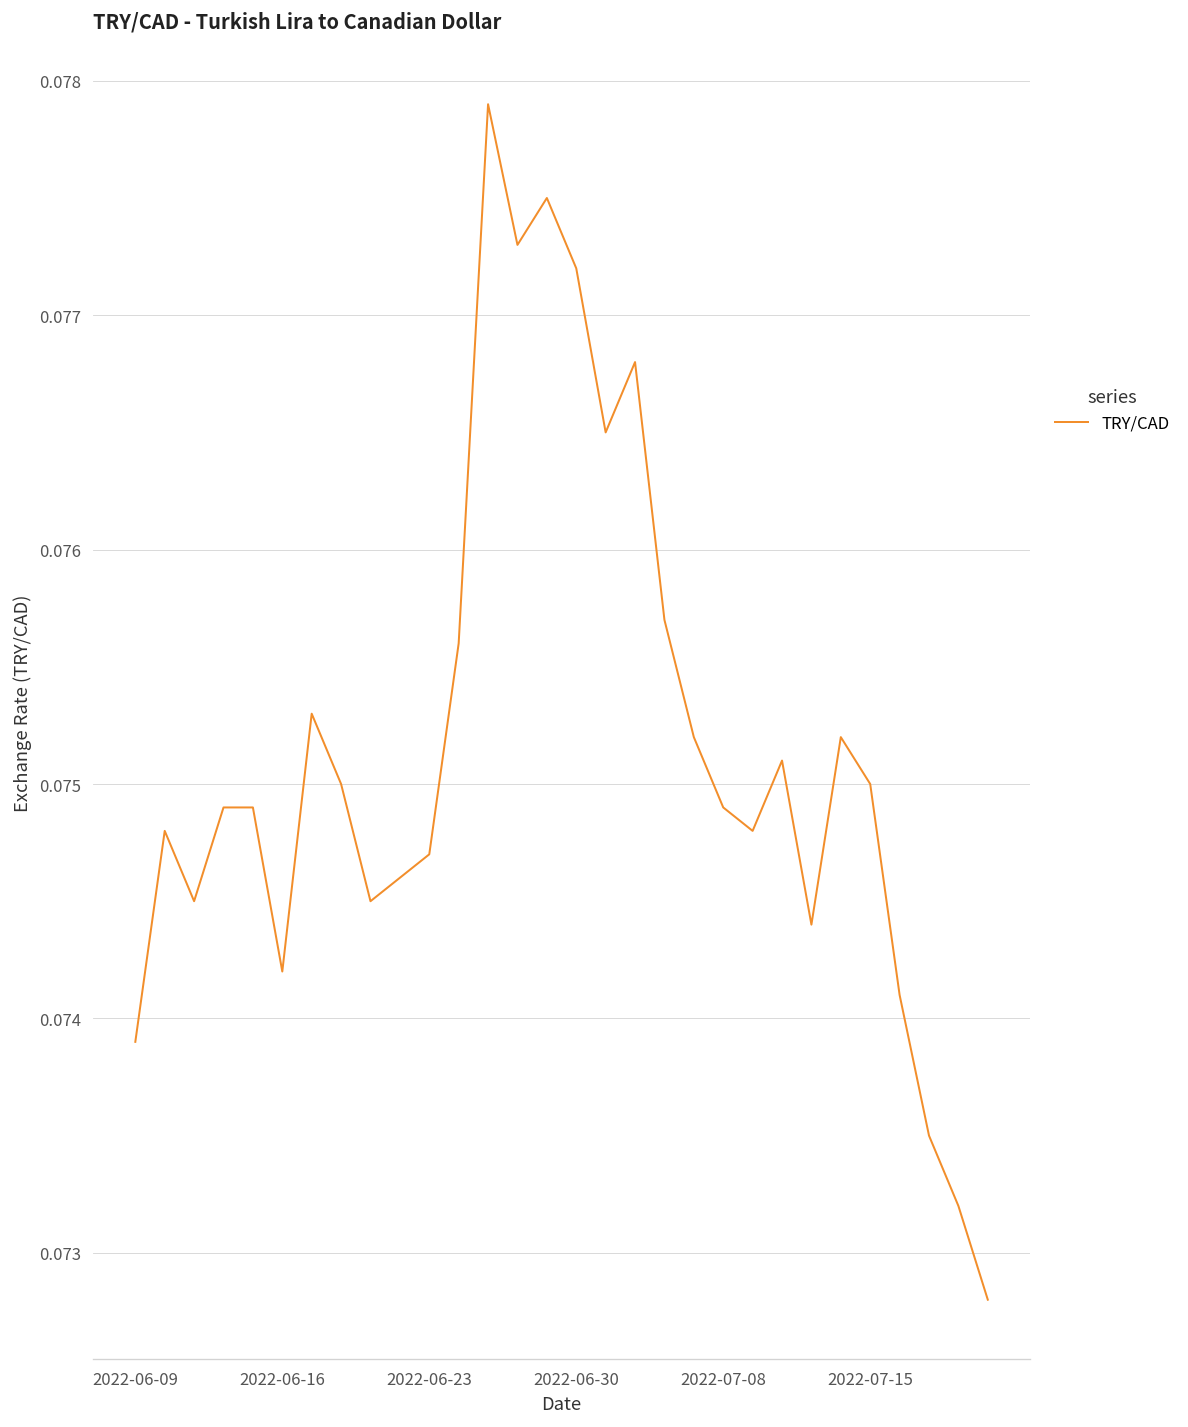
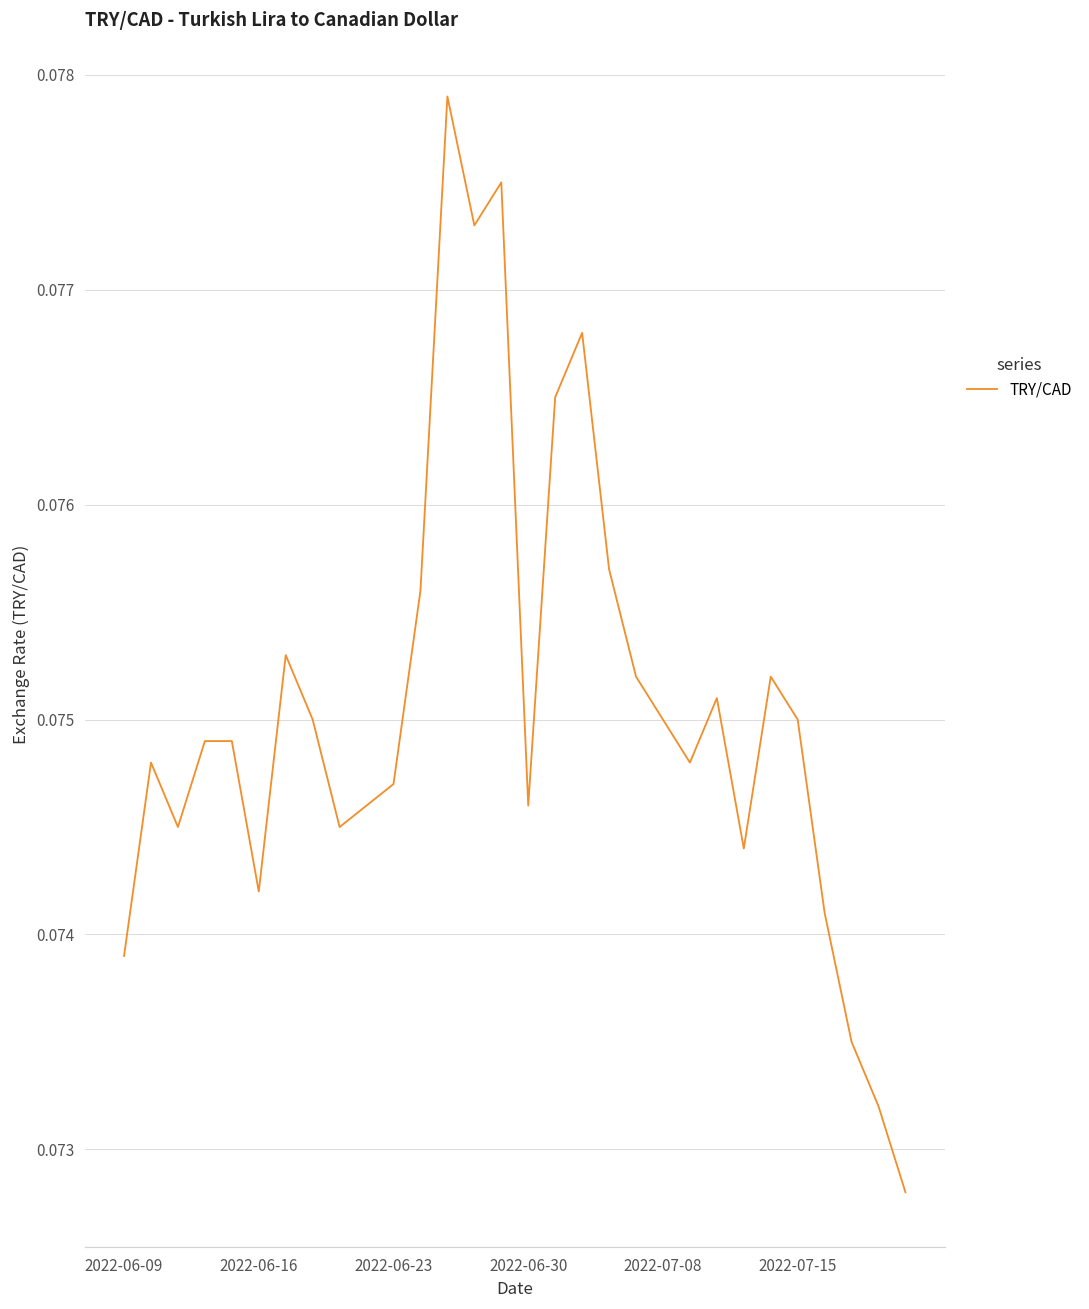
  {
    "2022-06-09": 0.0739,
    "2022-06-16": 0.0742,
    "2022-06-23": 0.0747,
-   "2022-06-30": 0.0772,
-   "2022-07-08": 0.0749,
+   "2022-06-30": 0.0746,
+   "2022-07-08": 0.0750,
    "2022-07-15": 0.0750
  }
